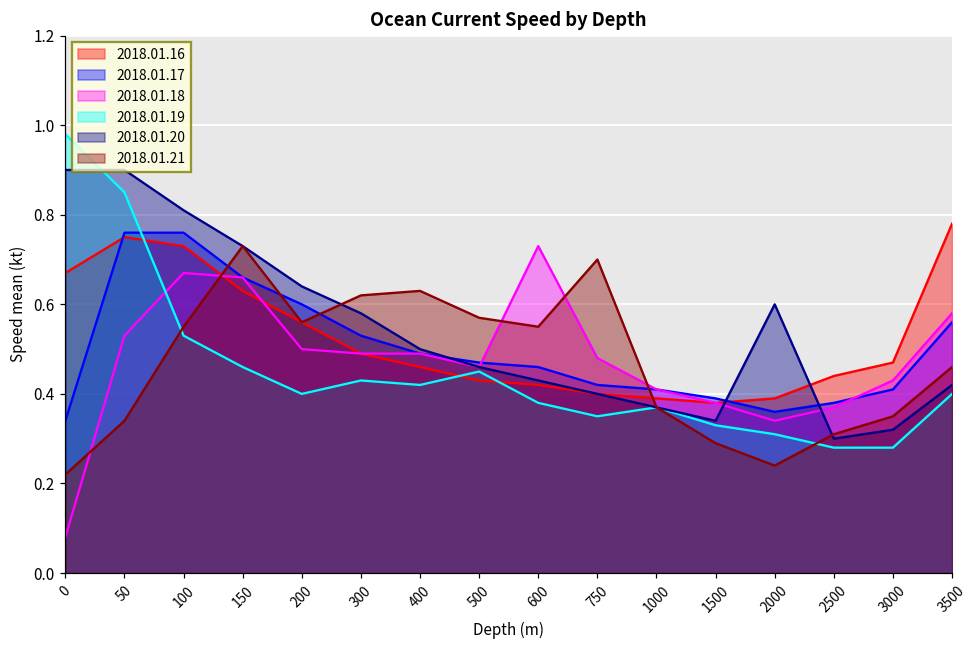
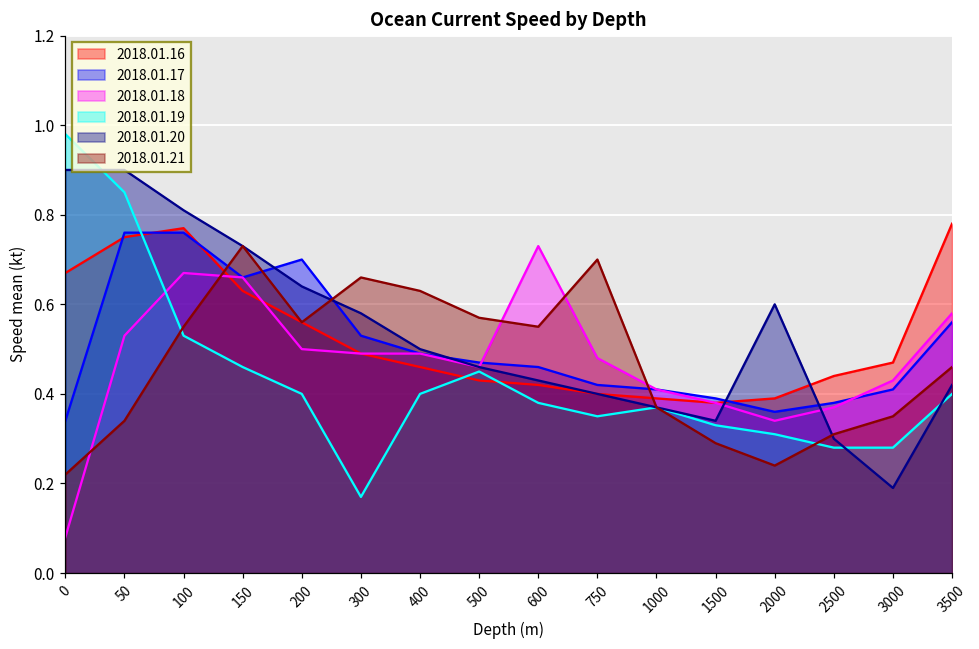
  {
    "2018.01.16": {
      "0": 0.67,
      "50": 0.75,
-     "100": 0.73,
+     "100": 0.77,
      "150": 0.63,
      "400": 0.46,
      "500": 0.43,
      "600": 0.42,
      "1000": 0.39,
      "2000": 0.39,
      "2500": 0.44,
      "3000": 0.47,
      "3500": 0.78
    },
    "2018.01.17": {
      "0": 0.34,
      "50": 0.76,
      "100": 0.76,
-     "200": 0.6,
+     "200": 0.7,
      "300": 0.53,
      "500": 0.47,
      "600": 0.46,
      "750": 0.42,
      "1500": 0.39,
      "2000": 0.36,
      "2500": 0.38,
      "3000": 0.41,
      "3500": 0.56
    },
    "2018.01.18": {
      "0": 0.08,
      "50": 0.53,
      "100": 0.67,
      "200": 0.50,
      "600": 0.73,
      "750": 0.48,
      "2000": 0.34,
      "2500": 0.37,
      "3000": 0.43,
      "3500": 0.58
    },
    "2018.01.19": {
      "0": 0.98,
      "50": 0.85,
      "100": 0.53,
      "150": 0.46,
      "200": 0.40,
-     "300": 0.43,
-     "400": 0.42,
+     "300": 0.17,
+     "400": 0.40,
      "500": 0.45,
      "600": 0.38,
      "750": 0.35,
      "1500": 0.33,
      "2000": 0.31,
      "2500": 0.28,
      "3000": 0.28,
      "3500": 0.40
    },
    "2018.01.20": {
      "0": 0.90,
      "100": 0.81,
      "200": 0.64,
      "300": 0.58,
      "400": 0.50,
      "600": 0.43,
      "1500": 0.34,
      "2000": 0.60,
      "2500": 0.30,
-     "3000": 0.32,
+     "3000": 0.19,
      "3500": 0.42
    },
    "2018.01.21": {
      "0": 0.22,
      "50": 0.34,
      "100": 0.55,
-     "300": 0.62,
+     "300": 0.66,
      "400": 0.63,
      "500": 0.57,
      "600": 0.55,
      "750": 0.70,
      "1500": 0.29,
      "2000": 0.24,
      "2500": 0.31,
      "3000": 0.35,
      "3500": 0.46
    }
  }
